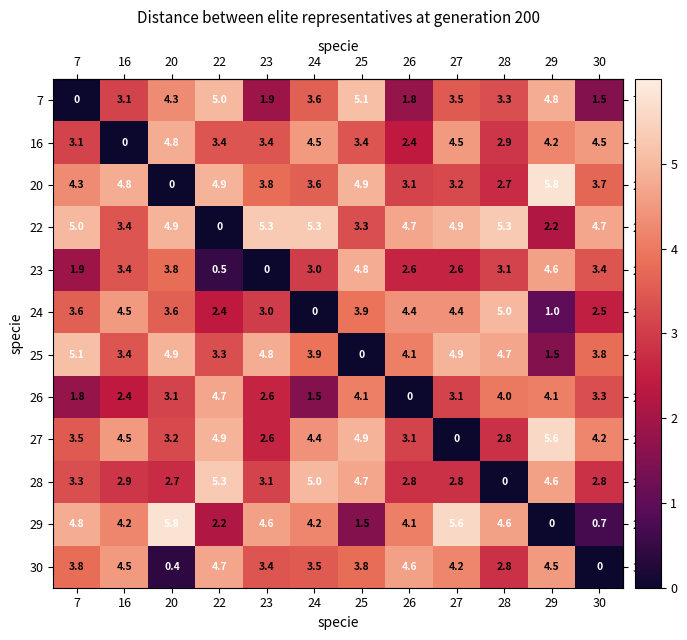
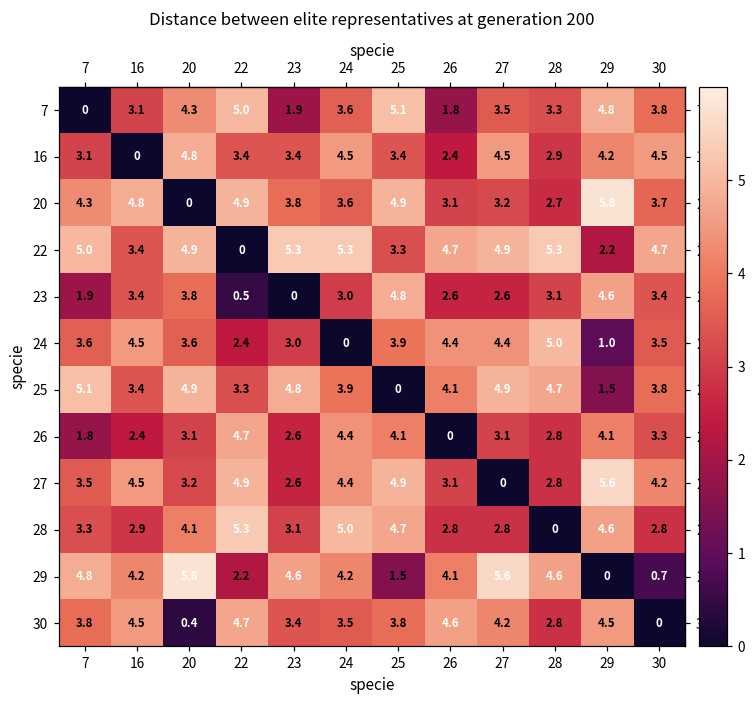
  {
    "7": {
      "7": 0,
      "16": 3.1,
      "20": 4.3,
      "22": 5.0,
      "23": 1.9,
      "24": 3.6,
      "25": 5.1,
      "26": 1.8,
      "27": 3.5,
      "28": 3.3,
      "29": 4.8,
-     "30": 1.5
+     "30": 3.8
    },
    "16": {
      "7": 3.1,
      "16": 0,
      "20": 4.8,
      "22": 3.4,
      "23": 3.4,
      "24": 4.5,
      "25": 3.4,
      "26": 2.4,
      "27": 4.5,
      "28": 2.9,
      "29": 4.2,
      "30": 4.5
    },
    "20": {
      "7": 4.3,
      "16": 4.8,
      "20": 0,
      "22": 4.9,
      "23": 3.8,
      "24": 3.6,
      "25": 4.9,
      "26": 3.1,
      "27": 3.2,
      "28": 2.7,
      "30": 3.7
    },
    "22": {
      "7": 5.0,
      "16": 3.4,
      "20": 4.9,
      "22": 0,
      "23": 5.3,
      "24": 5.3,
      "25": 3.3,
      "26": 4.7,
      "27": 4.9,
      "28": 5.3,
      "29": 2.2,
      "30": 4.7
    },
    "23": {
      "7": 1.9,
      "16": 3.4,
      "20": 3.8,
      "22": 0.5,
      "23": 0,
      "24": 3.0,
      "25": 4.8,
      "26": 2.6,
      "27": 2.6,
      "28": 3.1,
      "29": 4.6,
      "30": 3.4
    },
    "24": {
      "7": 3.6,
      "16": 4.5,
      "20": 3.6,
      "22": 2.4,
      "23": 3.0,
      "24": 0,
      "25": 3.9,
      "26": 4.4,
      "27": 4.4,
      "28": 5.0,
      "29": 1.0,
-     "30": 2.5
+     "30": 3.5
    },
    "25": {
      "7": 5.1,
      "16": 3.4,
      "20": 4.9,
      "22": 3.3,
      "23": 4.8,
      "24": 3.9,
      "25": 0,
      "26": 4.1,
      "27": 4.9,
      "28": 4.7,
      "29": 1.5,
      "30": 3.8
    },
    "26": {
      "7": 1.8,
      "16": 2.4,
      "20": 3.1,
      "22": 4.7,
      "23": 2.6,
-     "24": 1.5,
+     "24": 4.4,
      "25": 4.1,
      "26": 0,
      "27": 3.1,
-     "28": 4.0,
+     "28": 2.8,
      "29": 4.1,
      "30": 3.3
    },
    "27": {
      "7": 3.5,
      "16": 4.5,
      "20": 3.2,
      "22": 4.9,
      "23": 2.6,
      "24": 4.4,
      "25": 4.9,
      "26": 3.1,
      "27": 0,
      "28": 2.8,
      "29": 5.6,
      "30": 4.2
    },
    "28": {
      "7": 3.3,
      "16": 2.9,
-     "20": 2.7,
+     "20": 4.1,
      "22": 5.3,
      "23": 3.1,
      "24": 5.0,
      "25": 4.7,
      "26": 2.8,
      "27": 2.8,
      "28": 0,
      "29": 4.6,
      "30": 2.8
    },
    "29": {
      "7": 4.8,
      "16": 4.2,
      "22": 2.2,
      "23": 4.6,
      "24": 4.2,
      "25": 1.5,
      "26": 4.1,
      "27": 5.6,
      "28": 4.6,
      "29": 0,
      "30": 0.7
    },
    "30": {
      "7": 3.8,
      "16": 4.5,
      "20": 0.4,
      "22": 4.7,
      "23": 3.4,
      "24": 3.5,
      "25": 3.8,
      "26": 4.6,
      "27": 4.2,
      "28": 2.8,
      "29": 4.5,
      "30": 0
    }
  }
